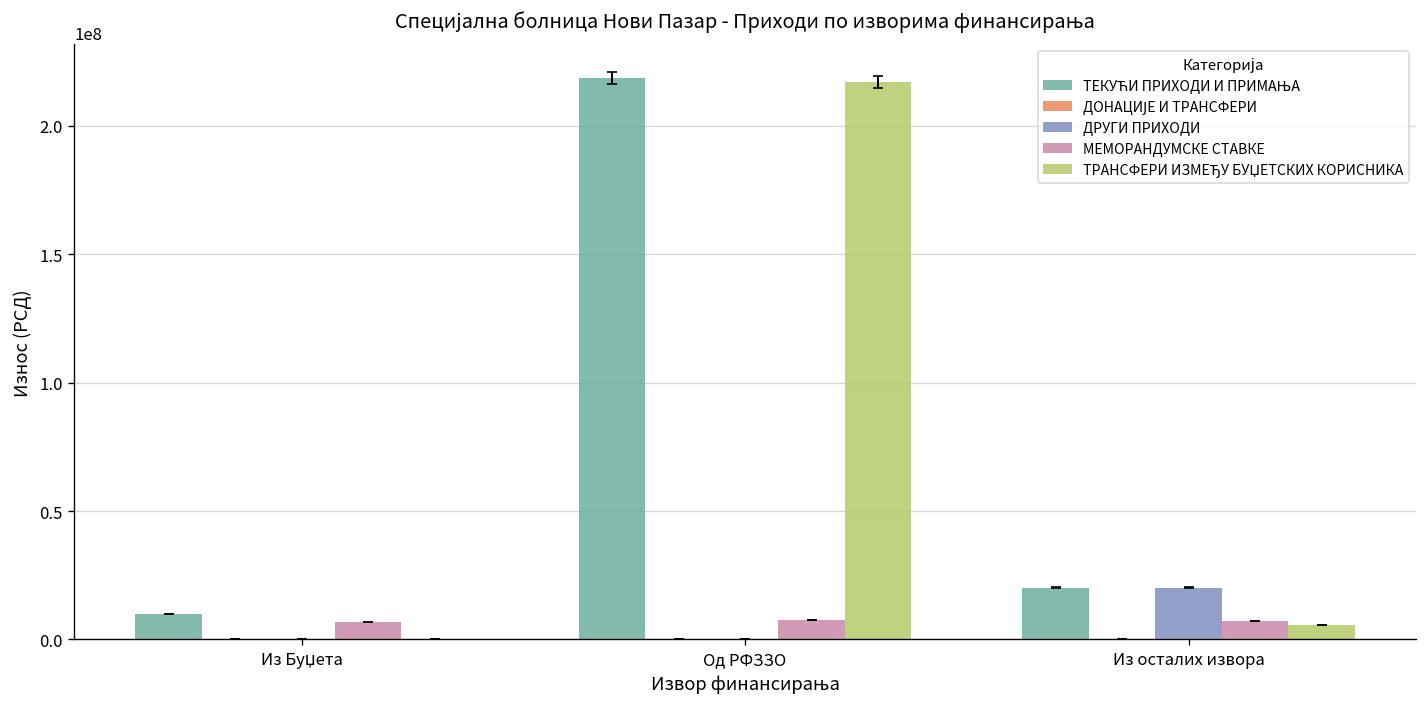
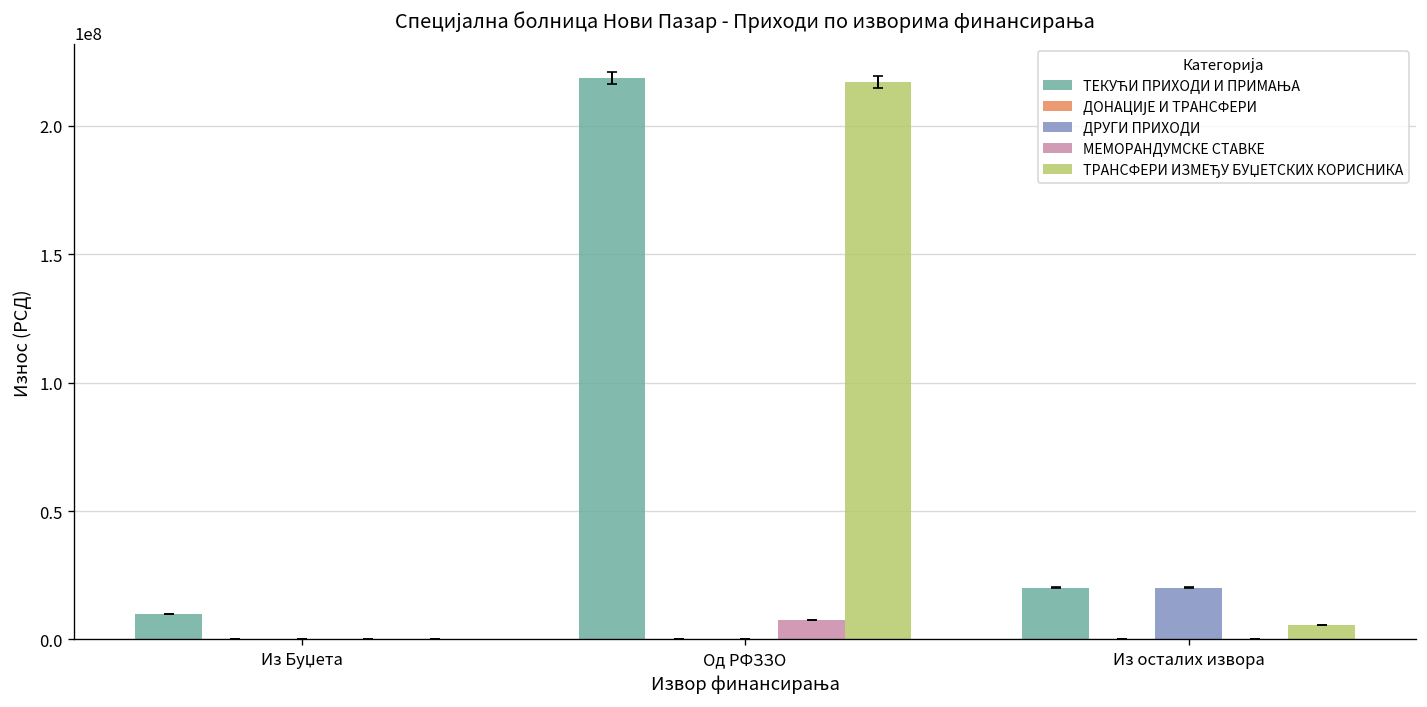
  {
    "ДОНАЦИЈЕ И ТРАНСФЕРИ": {
      "Из Буџета": 0,
      "Од РФЗЗО": 0,
      "Из осталих извора": 0
    },
    "МЕМОРАНДУМСКЕ СТАВКЕ": {
-     "Из Буџета": 7000000,
+     "Из Буџета": 0,
      "Од РФЗЗО": 8000000,
-     "Из осталих извора": 7000000
+     "Из осталих извора": 0
    },
    "ТРАНСФЕРИ ИЗМЕЂУ БУЏЕТСКИХ КОРИСНИКА": {
      "Из Буџета": 0,
      "Од РФЗЗО": 217000000,
      "Из осталих извора": 6000000
    }
  }
